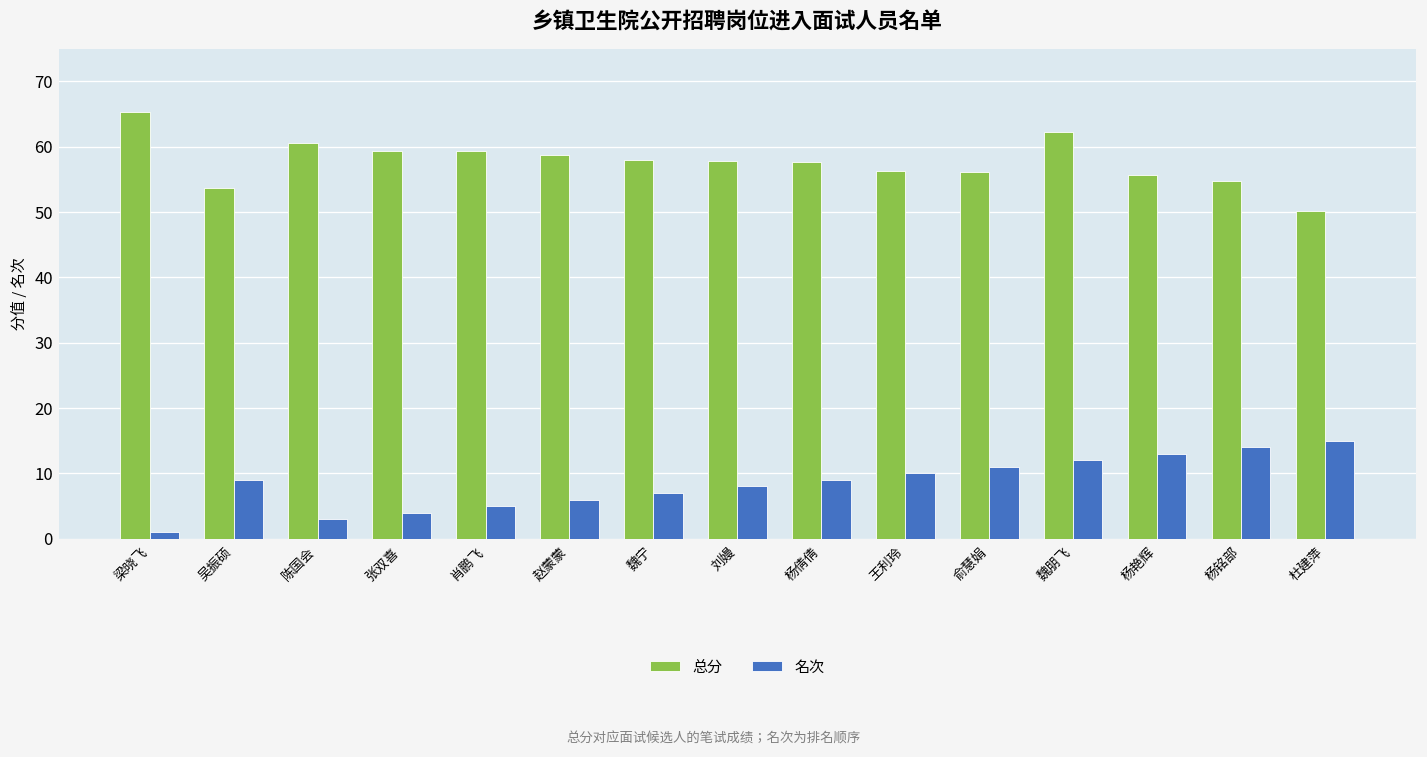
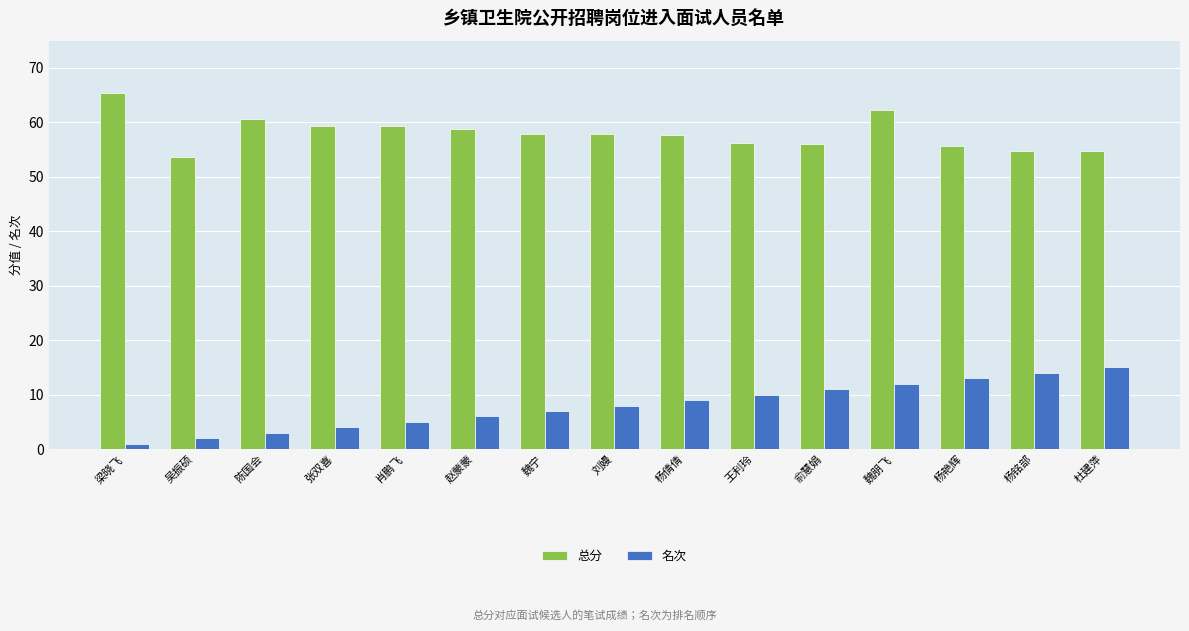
  {
    "总分": {
      "梁晓飞": 65,
      "吴振硕": 54,
      "陈国会": 61,
      "张双喜": 59,
      "肖鹏飞": 59,
      "赵蒙蒙": 59,
      "魏宁": 58,
      "刘嫚": 58,
      "杨倩倩": 58,
      "王利玲": 56,
      "俞慧娟": 56,
      "魏朋飞": 62,
      "杨艳辉": 56,
      "杨铭部": 55,
-     "杜建萍": 50
+     "杜建萍": 55
    },
    "名次": {
      "梁晓飞": 1,
-     "吴振硕": 9,
+     "吴振硕": 2,
      "陈国会": 3,
      "张双喜": 4,
      "肖鹏飞": 5,
      "赵蒙蒙": 6,
      "魏宁": 7,
      "刘嫚": 8,
      "杨倩倩": 9,
      "王利玲": 10,
      "俞慧娟": 11,
      "魏朋飞": 12,
      "杨艳辉": 13,
      "杨铭部": 14,
      "杜建萍": 15
    }
  }
